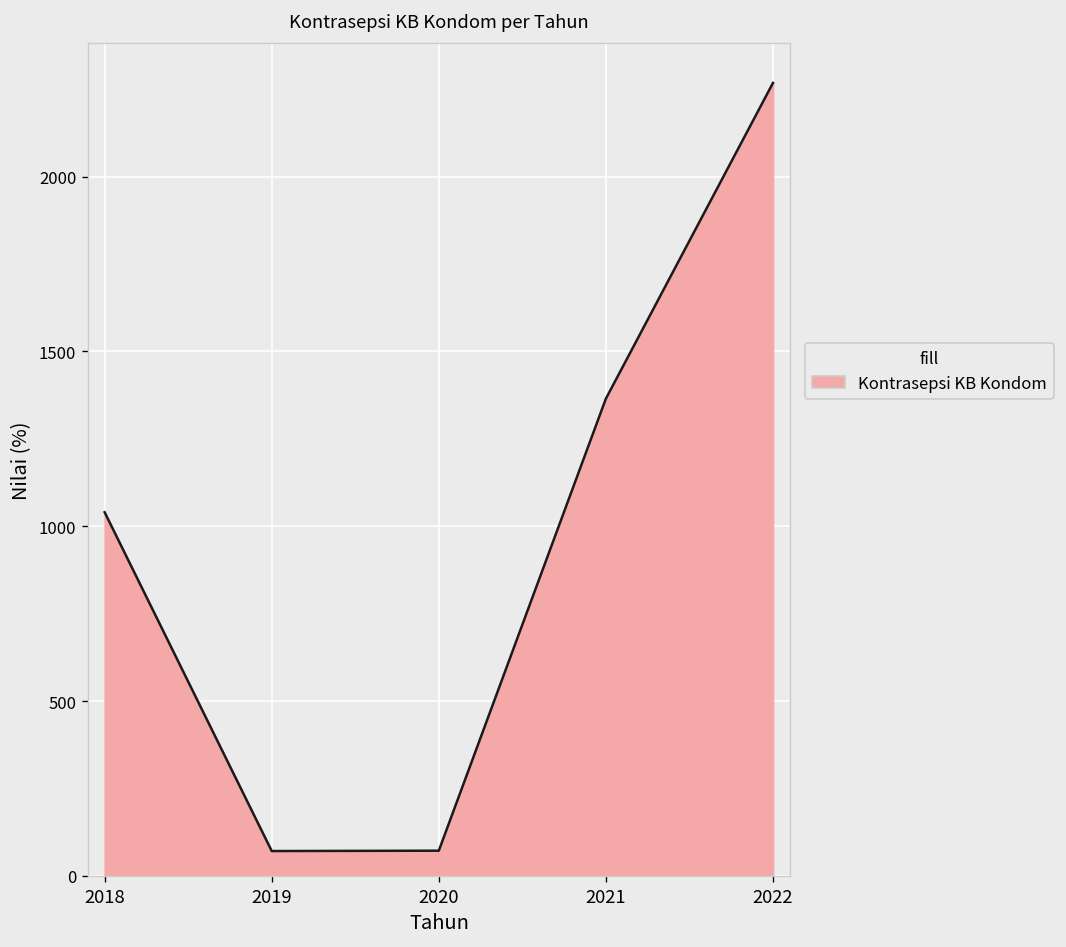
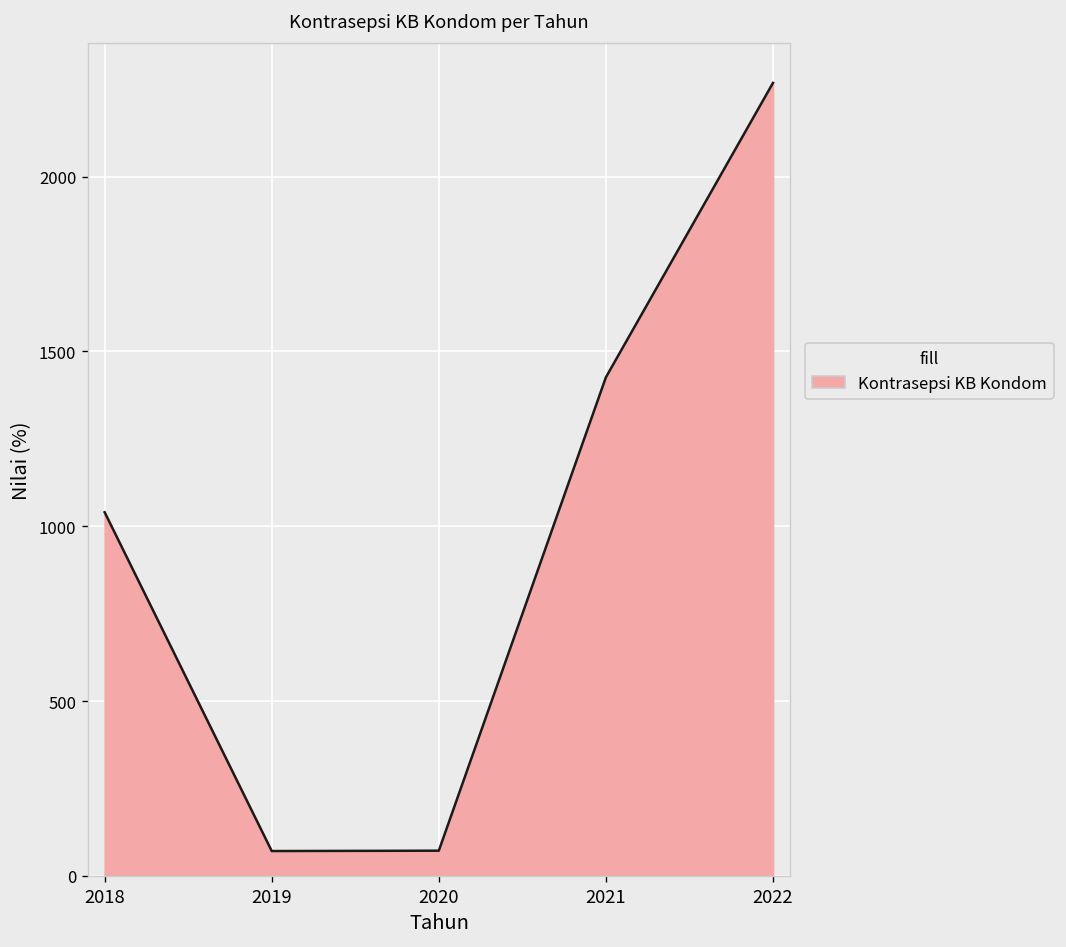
  {
    "2018": 1040,
    "2019": 70,
    "2020": 70,
-   "2021": 1370,
+   "2021": 1430,
    "2022": 2270
  }
